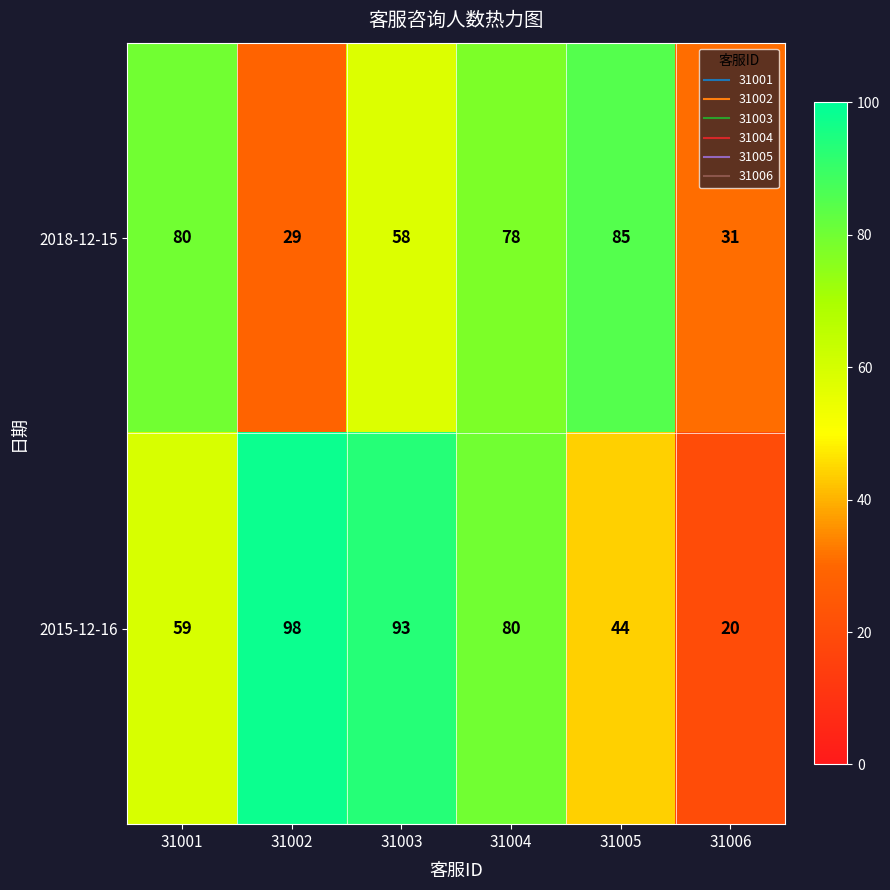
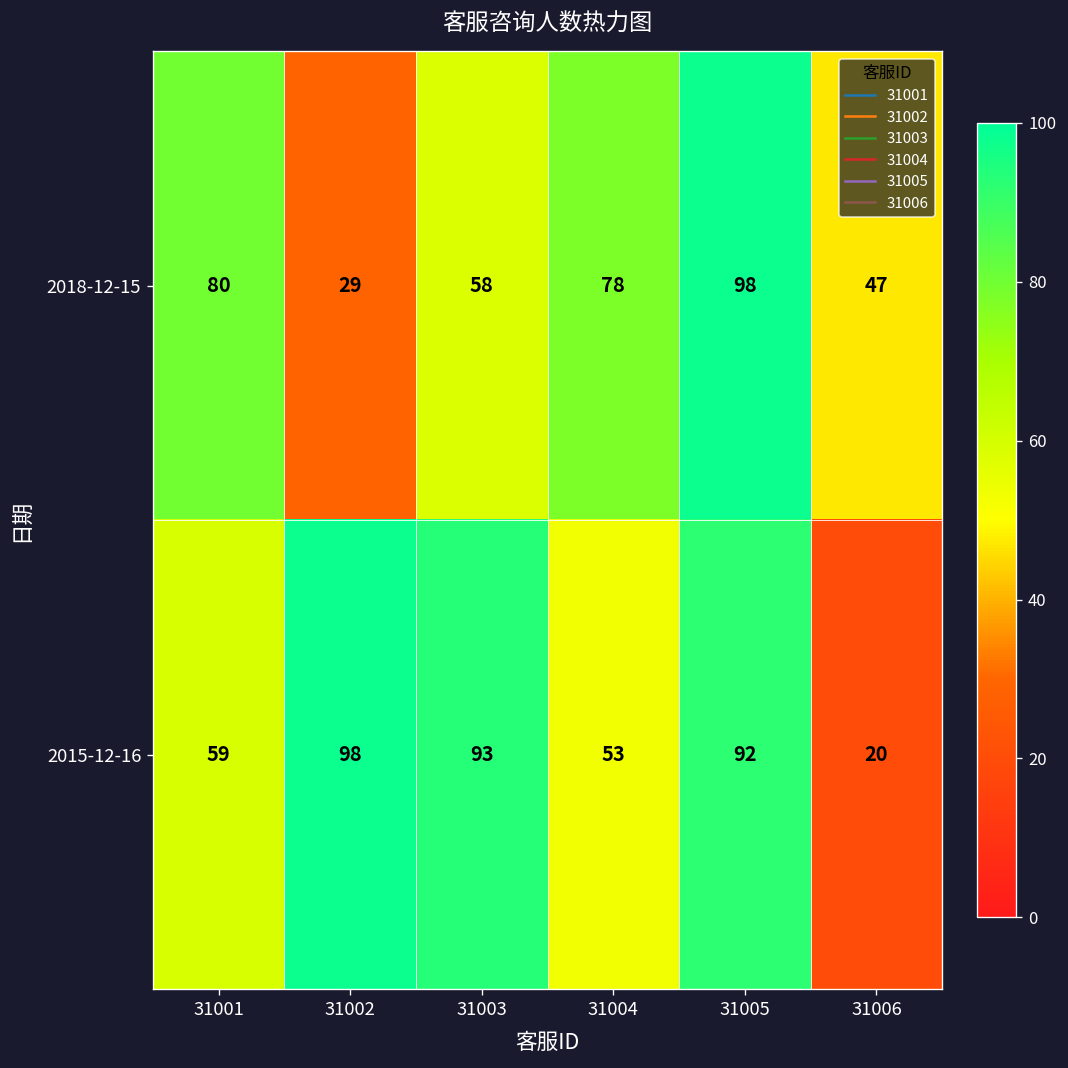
  {
    "2018-12-15": {
      "31001": 80,
      "31002": 29,
      "31003": 58,
      "31004": 78,
-     "31005": 85,
-     "31006": 31
+     "31005": 98,
+     "31006": 47
    },
    "2015-12-16": {
      "31001": 59,
      "31002": 98,
      "31003": 93,
-     "31004": 80,
-     "31005": 44,
+     "31004": 53,
+     "31005": 92,
      "31006": 20
    }
  }
